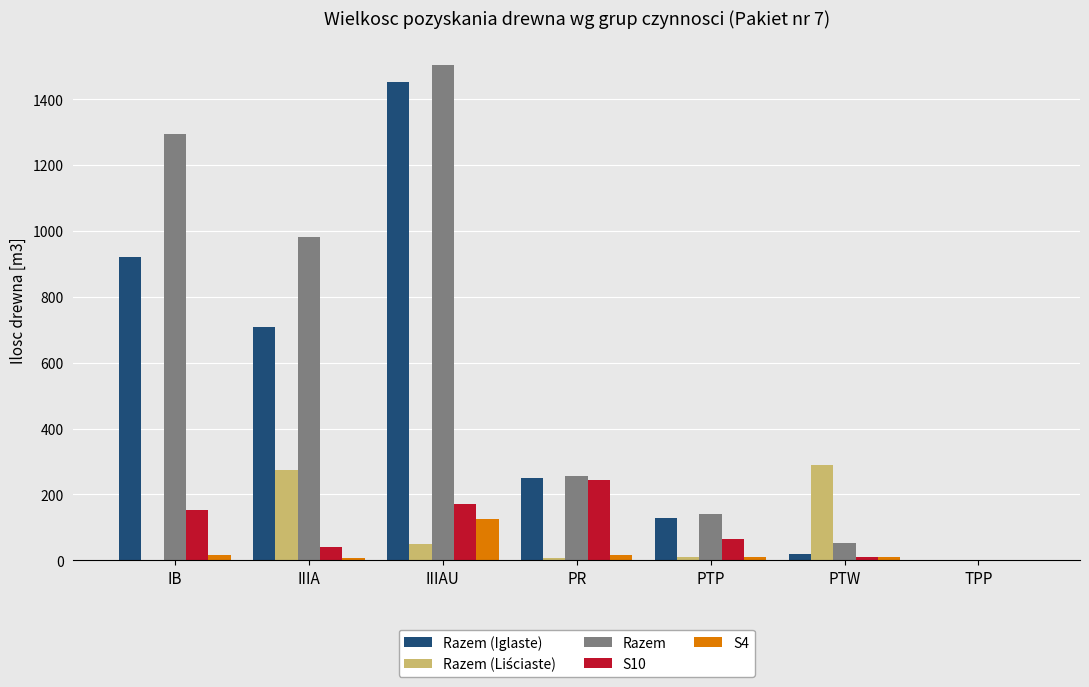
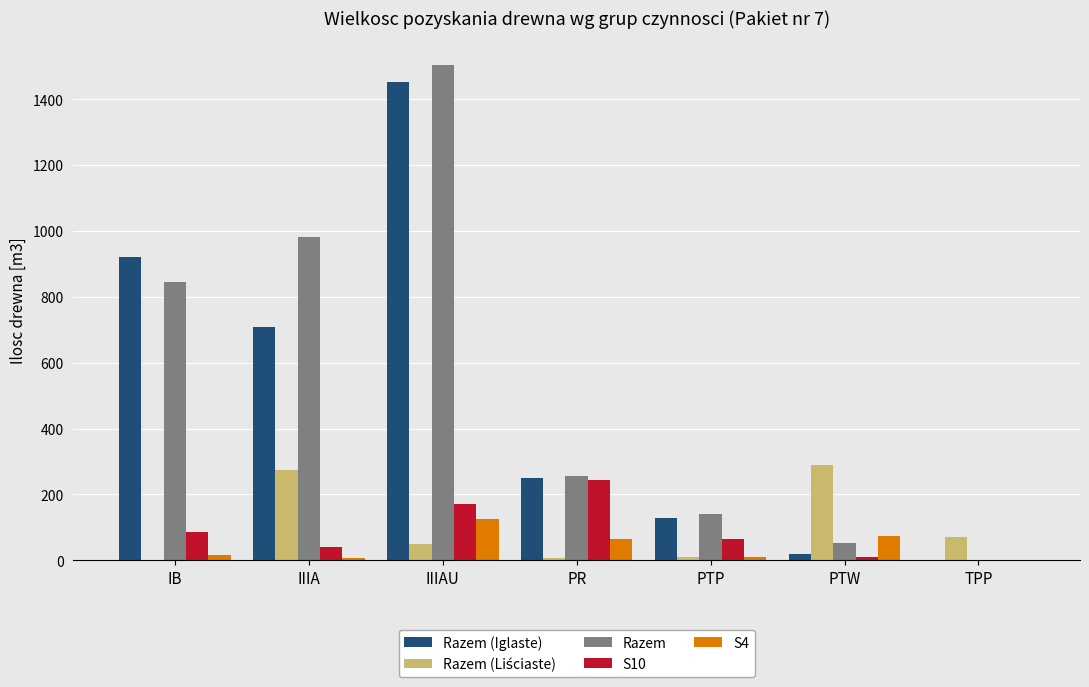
  {
    "Razem (Iglaste)": {
      "IB": 920,
      "IIIA": 710,
      "IIIAU": 1450,
      "PR": 250,
      "PTP": 130,
      "PTW": 20,
      "TPP": 0
    },
    "Razem (Liściaste)": {
      "IIIA": 270,
      "IIIAU": 50,
      "PTP": 10,
      "PTW": 290,
-     "TPP": 0
+     "TPP": 70
    },
    "Razem": {
-     "IB": 1290,
+     "IB": 840,
      "IIIA": 980,
      "IIIAU": 1500,
      "PR": 260,
      "PTP": 140,
      "PTW": 50,
      "TPP": 0
    },
    "S10": {
-     "IB": 150,
+     "IB": 90,
      "IIIA": 40,
      "IIIAU": 170,
      "PR": 240,
      "PTP": 70,
      "PTW": 10,
      "TPP": 0
    },
    "S4": {
      "IB": 20,
      "IIIAU": 130,
-     "PR": 20,
+     "PR": 70,
      "PTP": 10,
-     "PTW": 10,
+     "PTW": 70,
      "TPP": 0
    }
  }
